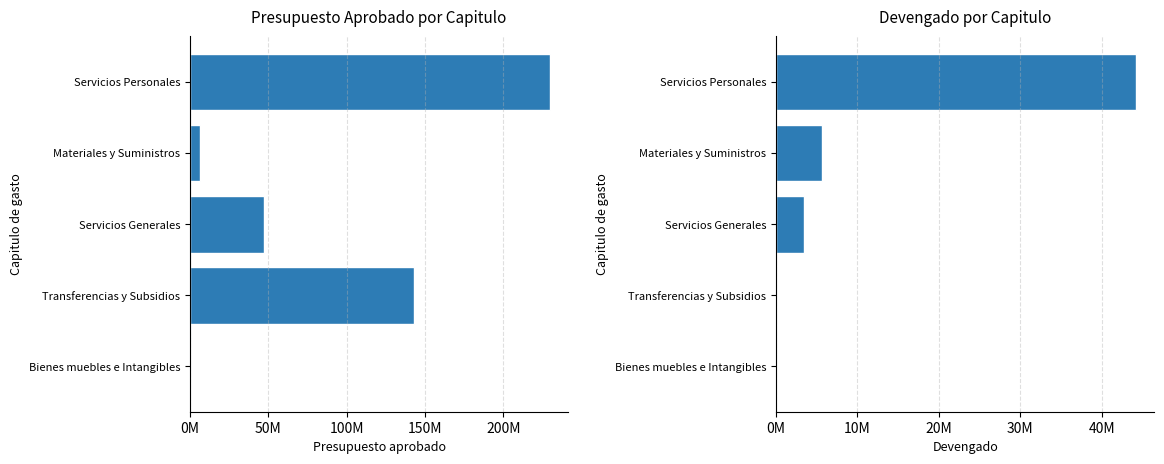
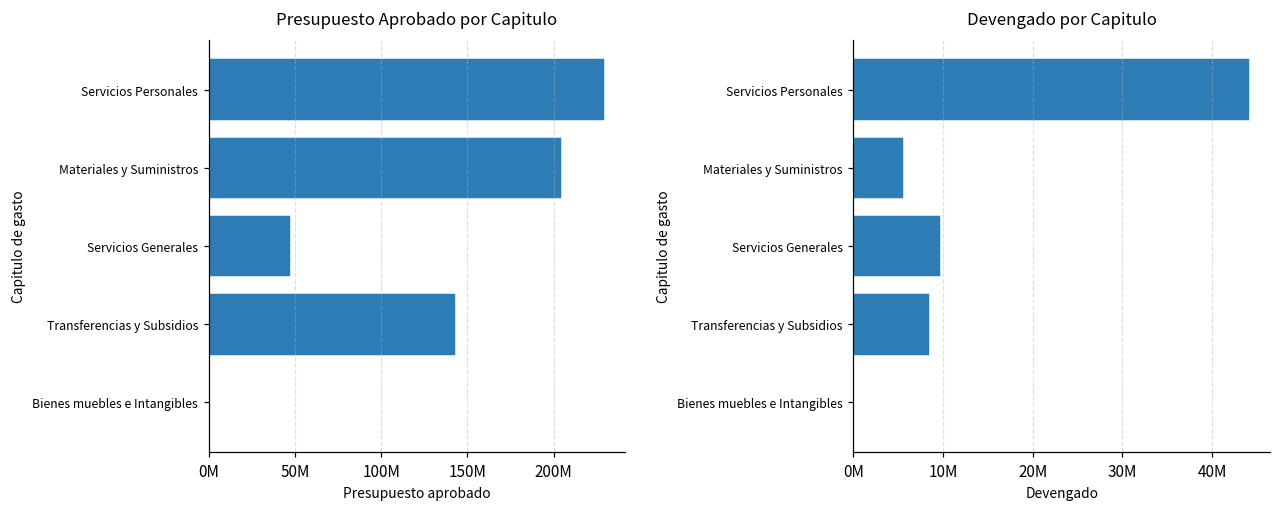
  {
    "Presupuesto Aprobado por Capitulo": {
      "Servicios Personales": 230000000,
-     "Materiales y Suministros": 7000000,
+     "Materiales y Suministros": 205000000,
      "Servicios Generales": 48000000,
      "Transferencias y Subsidios": 143000000
    },
    "Devengado por Capitulo": {
      "Servicios Personales": 44000000,
      "Materiales y Suministros": 6000000,
-     "Servicios Generales": 3000000,
-     "Transferencias y Subsidios": 0
+     "Servicios Generales": 10000000,
+     "Transferencias y Subsidios": 8000000
    }
  }
